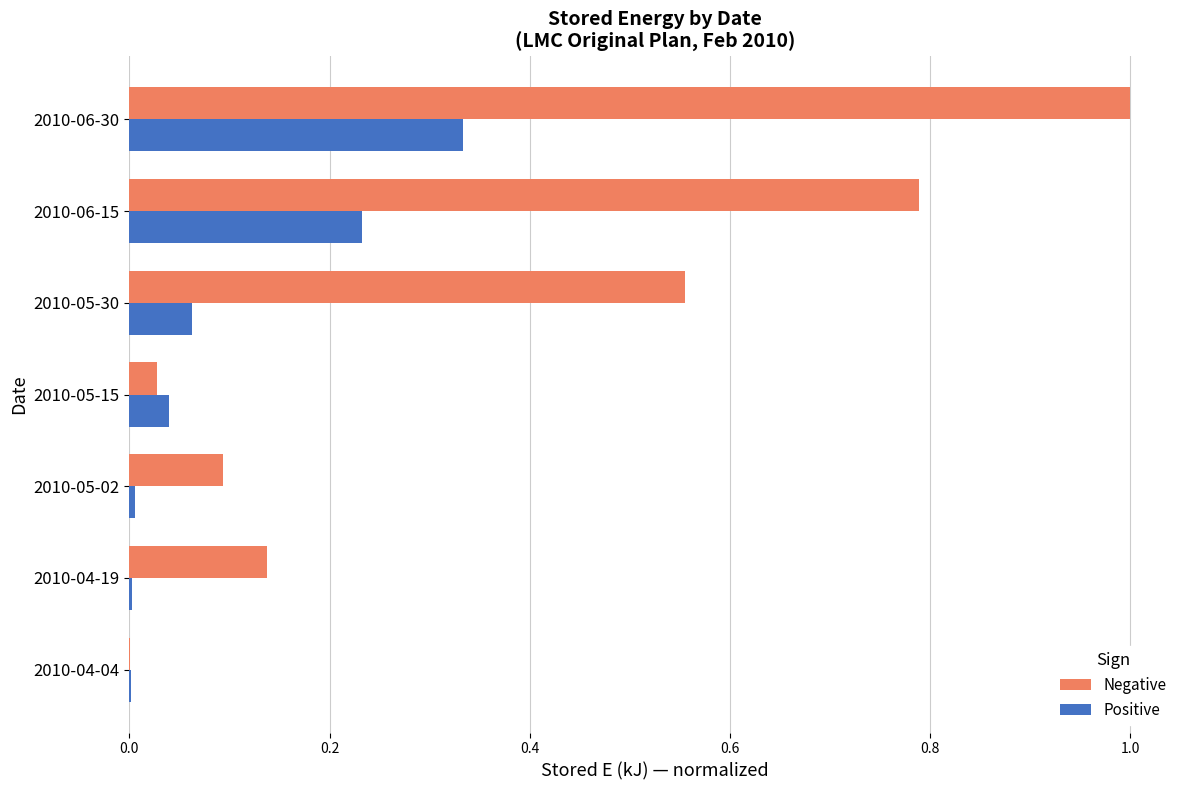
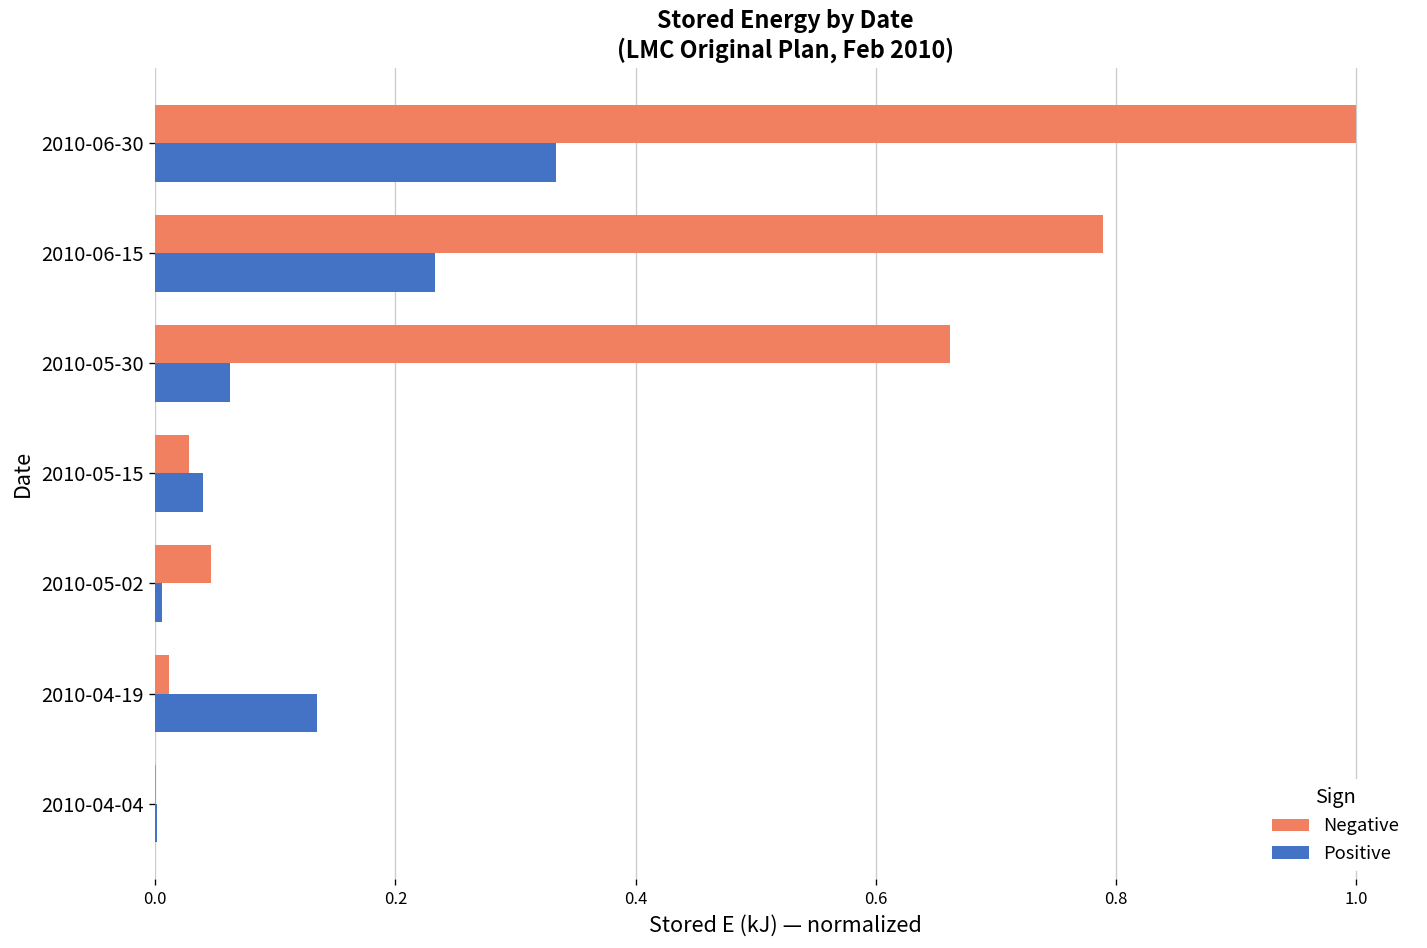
  {
    "Negative": {
      "2010-06-30": 1.000,
      "2010-06-15": 0.789,
-     "2010-05-30": 0.556,
+     "2010-05-30": 0.661,
      "2010-05-15": 0.028,
-     "2010-05-02": 0.094,
-     "2010-04-19": 0.137
+     "2010-05-02": 0.046,
+     "2010-04-19": 0.012
    },
    "Positive": {
      "2010-06-30": 0.333,
      "2010-06-15": 0.233,
      "2010-05-30": 0.062,
      "2010-05-15": 0.040,
      "2010-05-02": 0.006,
-     "2010-04-19": 0.002
+     "2010-04-19": 0.134
    }
  }
